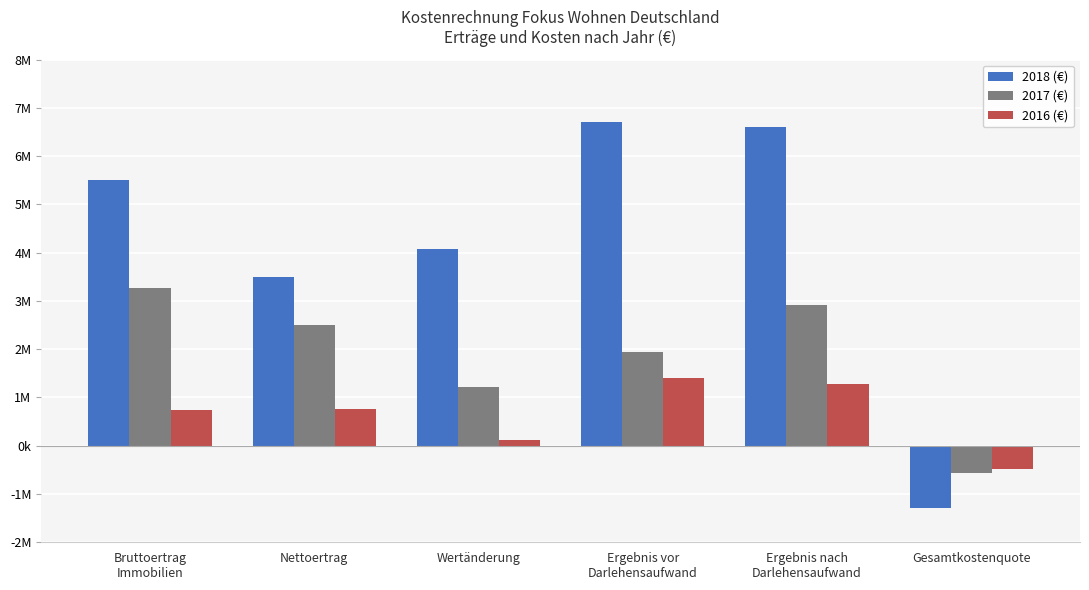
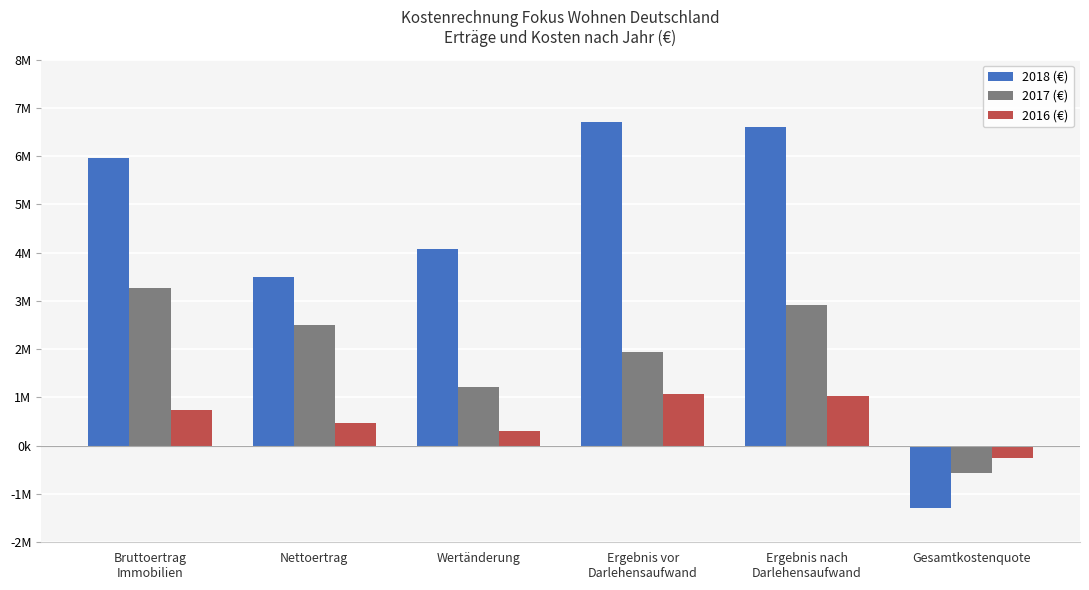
  {
    "2018 (€)": {
-     "Bruttoertrag Immobilien": 5500000,
+     "Bruttoertrag Immobilien": 6000000,
      "Nettoertrag": 3500000,
      "Wertänderung": 4100000,
      "Ergebnis vor Darlehensaufwand": 6700000,
      "Ergebnis nach Darlehensaufwand": 6600000,
      "Gesamtkostenquote": -1300000
    },
    "2017 (€)": {
      "Bruttoertrag Immobilien": 3300000,
      "Nettoertrag": 2500000,
      "Wertänderung": 1200000,
      "Ergebnis vor Darlehensaufwand": 1900000,
      "Ergebnis nach Darlehensaufwand": 2900000,
      "Gesamtkostenquote": -600000
    },
    "2016 (€)": {
      "Bruttoertrag Immobilien": 700000,
-     "Nettoertrag": 800000,
-     "Wertänderung": 100000,
-     "Ergebnis vor Darlehensaufwand": 1400000,
-     "Ergebnis nach Darlehensaufwand": 1300000,
-     "Gesamtkostenquote": -500000
+     "Nettoertrag": 500000,
+     "Wertänderung": 300000,
+     "Ergebnis vor Darlehensaufwand": 1100000,
+     "Ergebnis nach Darlehensaufwand": 1000000,
+     "Gesamtkostenquote": -300000
    }
  }
